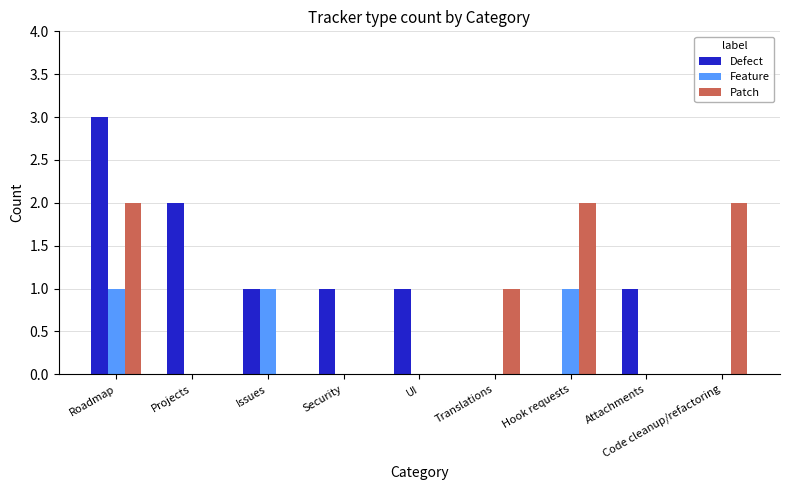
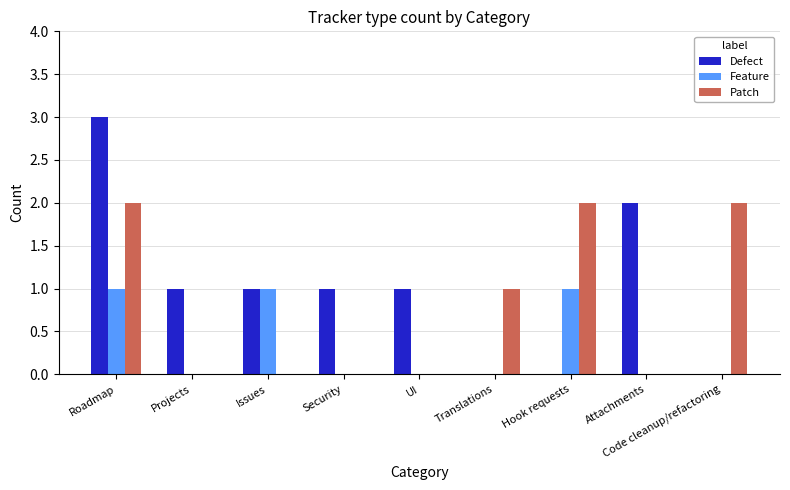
  {
    "Defect": {
      "Roadmap": 3,
-     "Projects": 2,
+     "Projects": 1,
      "Issues": 1,
      "Security": 1,
      "UI": 1,
      "Translations": 0,
      "Hook requests": 0,
-     "Attachments": 1,
+     "Attachments": 2,
      "Code cleanup/refactoring": 0
    },
    "Feature": {
      "Roadmap": 1,
      "Projects": 0,
      "Issues": 1,
      "Security": 0,
      "UI": 0,
      "Translations": 0,
      "Hook requests": 1,
      "Attachments": 0,
      "Code cleanup/refactoring": 0
    },
    "Patch": {
      "Roadmap": 2,
      "Projects": 0,
      "Issues": 0,
      "Security": 0,
      "UI": 0,
      "Translations": 1,
      "Hook requests": 2,
      "Attachments": 0,
      "Code cleanup/refactoring": 2
    }
  }
